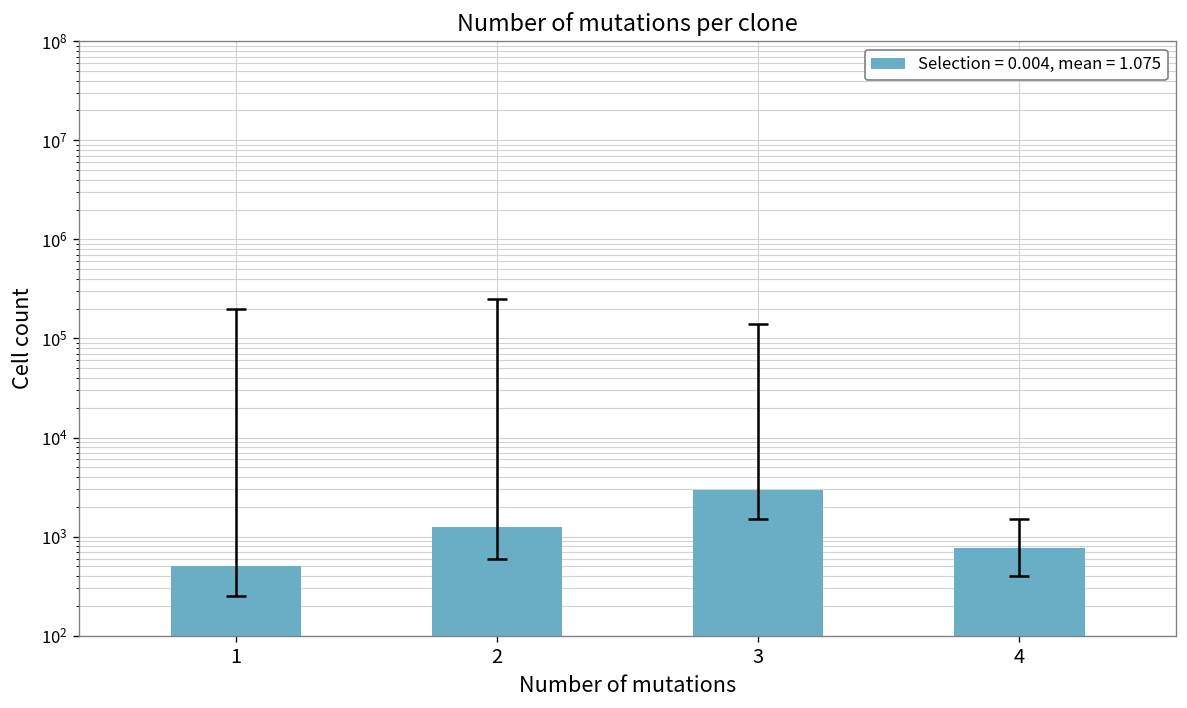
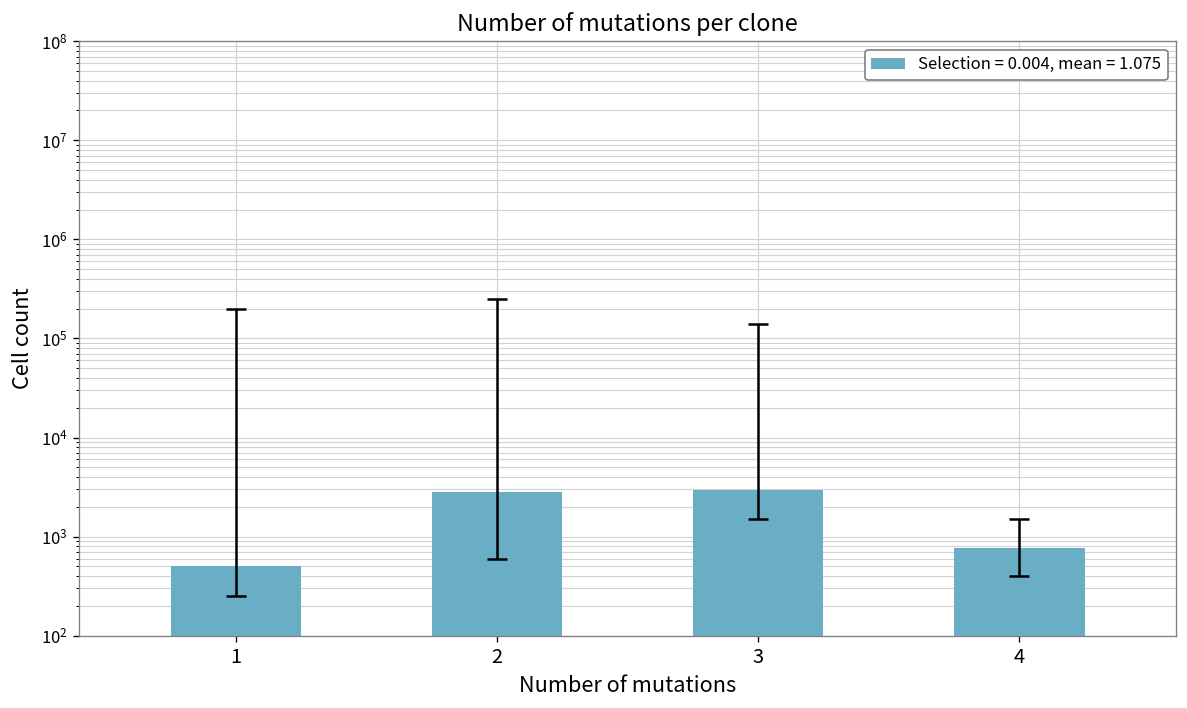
  {
    "Selection = 0.004, mean = 1.075": {
      "1": 500,
-     "2": 1300,
+     "2": 2800,
      "3": 2900,
      "4": 800
    }
  }
